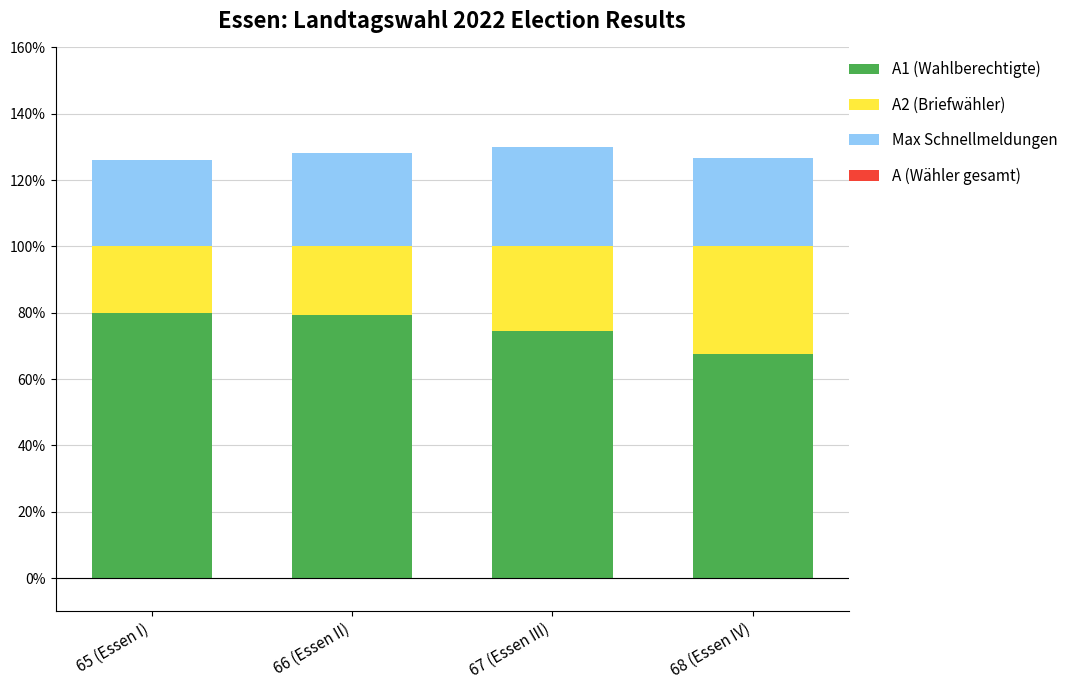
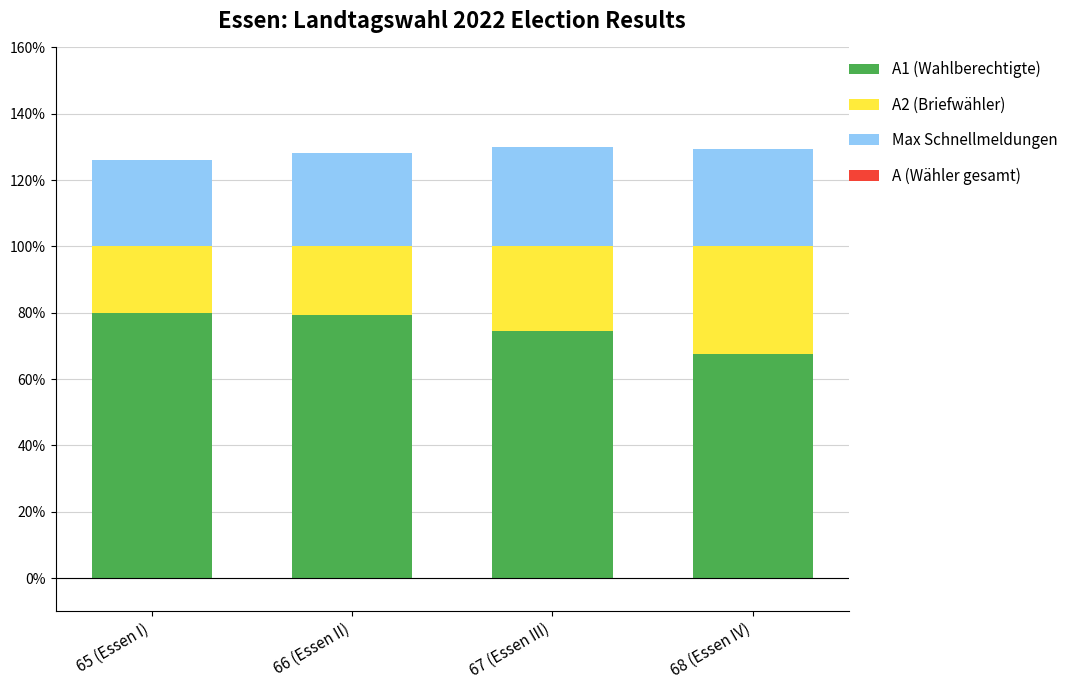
  {
    "A1 (Wahlberechtigte)": {
      "65 (Essen I)": "80%",
      "66 (Essen II)": "79%",
      "67 (Essen III)": "75%",
      "68 (Essen IV)": "68%"
    },
    "A (Wähler gesamt)": {
      "66 (Essen II)": "21%"
    },
    "Max Schnellmeldungen": {
      "65 (Essen I)": "26%",
      "66 (Essen II)": "28%",
      "67 (Essen III)": "30%",
-     "68 (Essen IV)": "27%"
+     "68 (Essen IV)": "29%"
    }
  }
